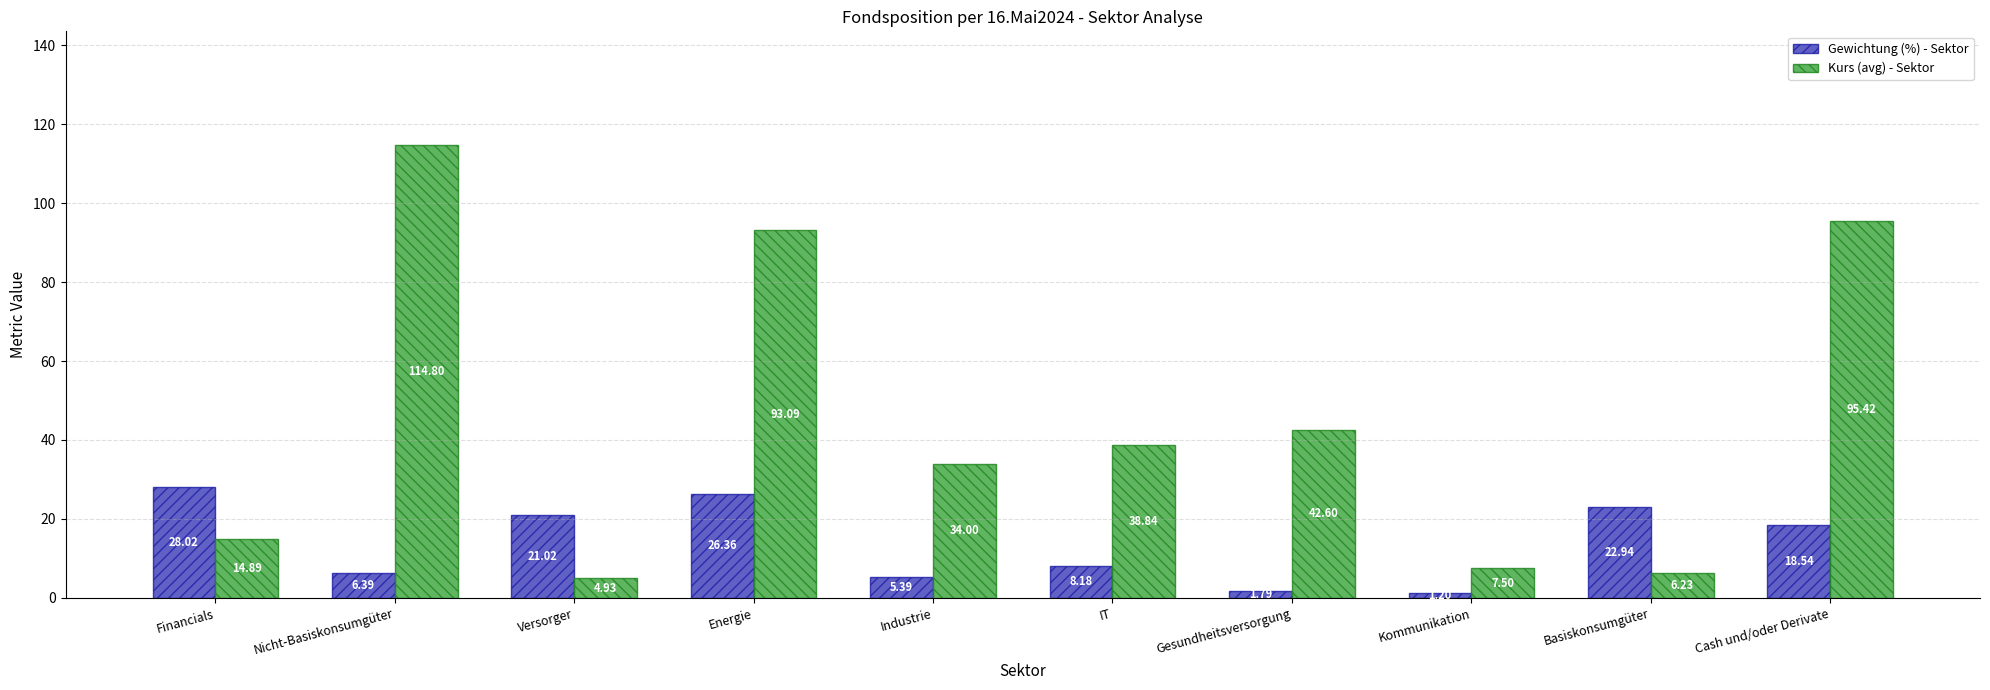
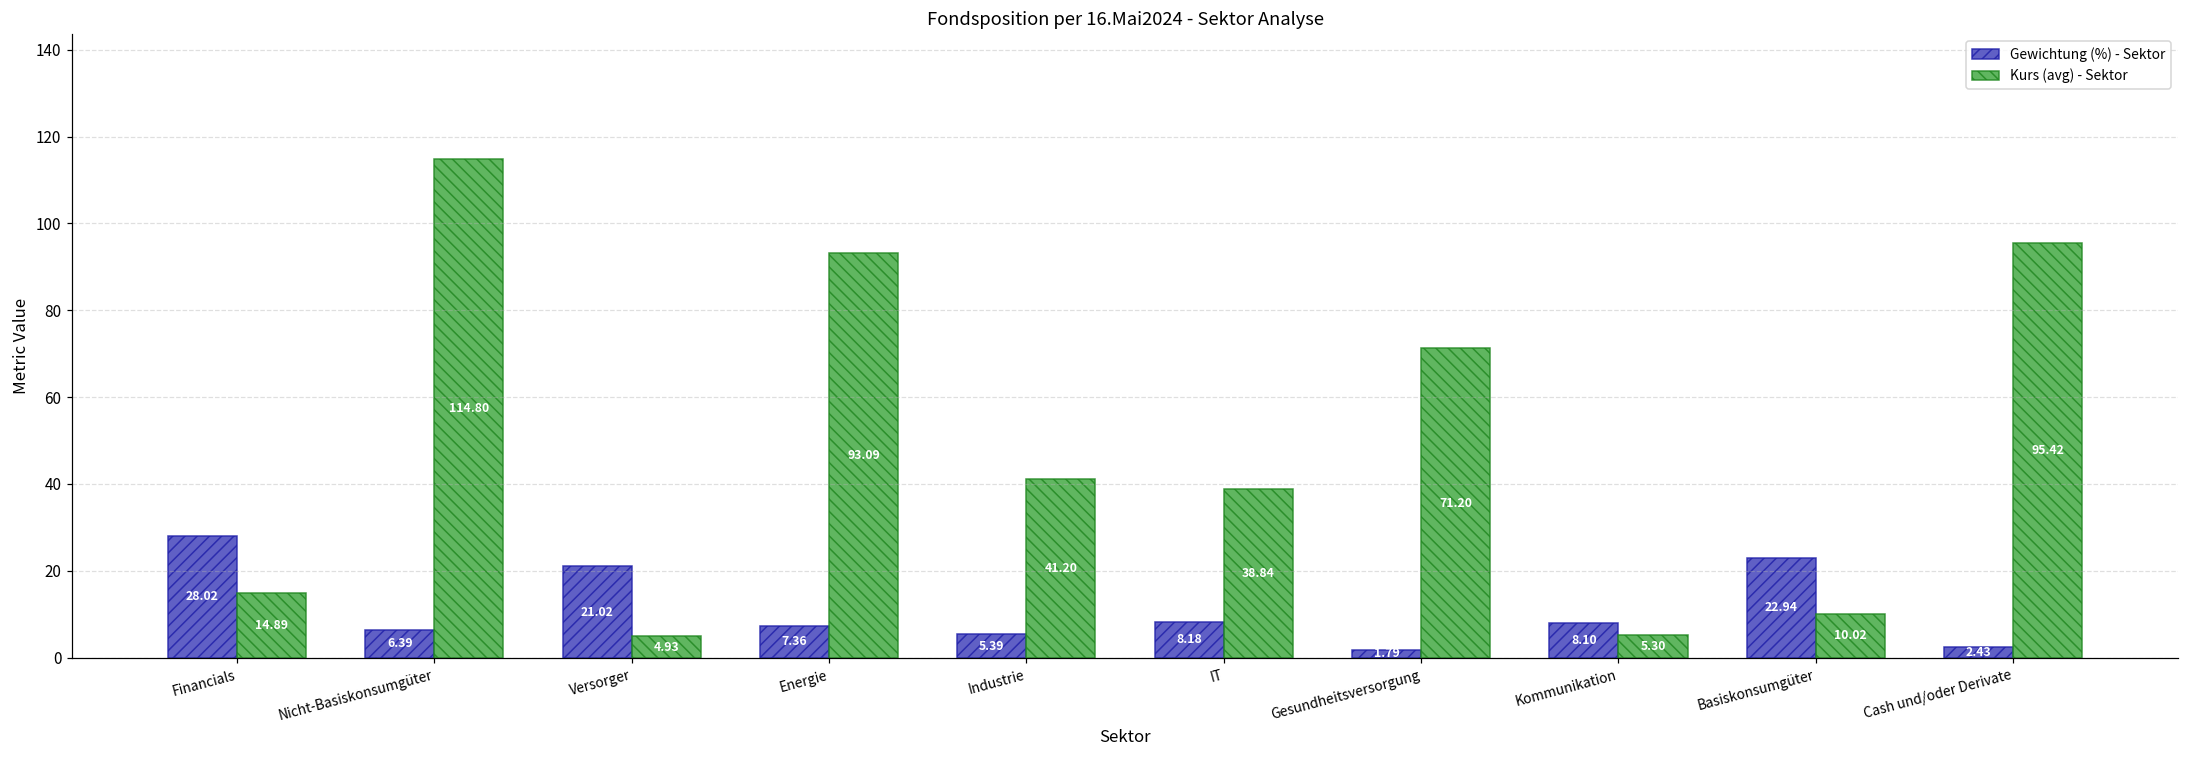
  {
    "Gewichtung (%) - Sektor": {
      "Financials": 28.02,
      "Nicht-Basiskonsumgüter": 6.39,
      "Versorger": 21.02,
-     "Energie": 26.36,
+     "Energie": 7.36,
      "Industrie": 5.39,
      "IT": 8.18,
      "Gesundheitsversorgung": 1.79,
-     "Kommunikation": 1,
+     "Kommunikation": 8,
      "Basiskonsumgüter": 22.94,
-     "Cash und/oder Derivate": 18.54
+     "Cash und/oder Derivate": 2.43
    },
    "Kurs (avg) - Sektor": {
      "Financials": 14.89,
      "Nicht-Basiskonsumgüter": 114.80,
      "Versorger": 4.93,
      "Energie": 93.09,
-     "Industrie": 34.00,
+     "Industrie": 41.20,
      "IT": 38.84,
-     "Gesundheitsversorgung": 42.60,
-     "Kommunikation": 7.50,
-     "Basiskonsumgüter": 6.23,
+     "Gesundheitsversorgung": 71.20,
+     "Kommunikation": 5.30,
+     "Basiskonsumgüter": 10.02,
      "Cash und/oder Derivate": 95.42
    }
  }
